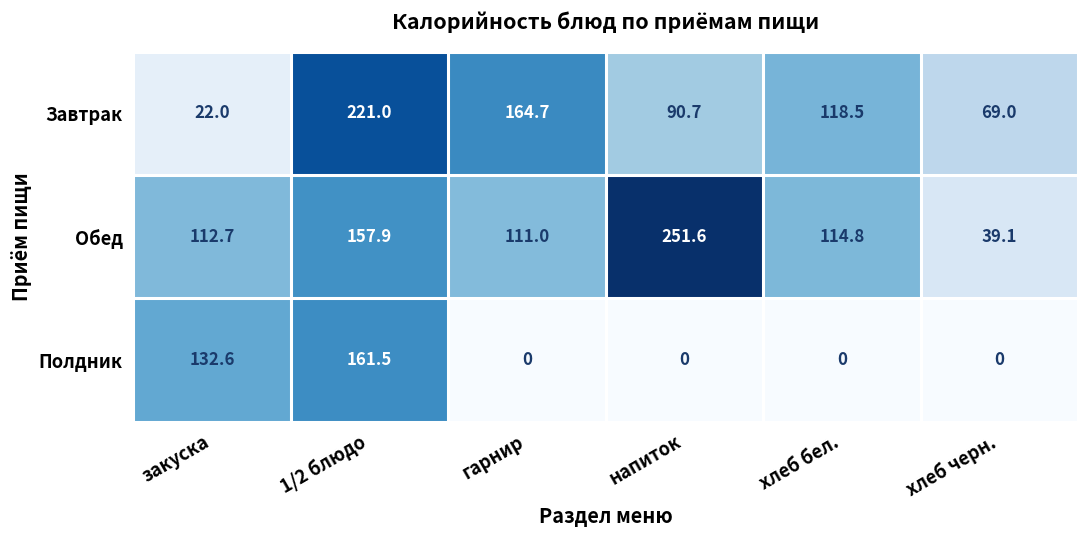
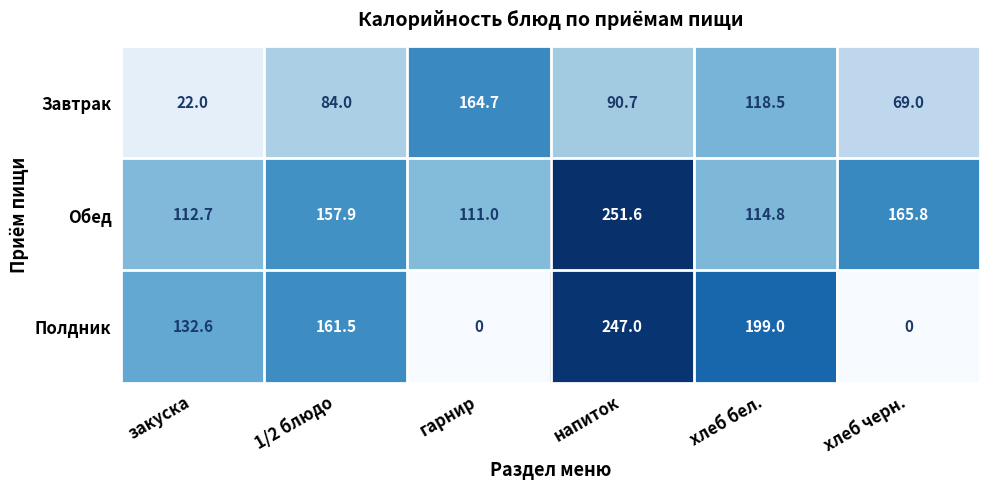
  {
    "Завтрак": {
      "закуска": 22.0,
-     "1/2 блюдо": 221.0,
+     "1/2 блюдо": 84.0,
      "гарнир": 164.7,
      "напиток": 90.7,
      "хлеб бел.": 118.5,
      "хлеб черн.": 69.0
    },
    "Обед": {
      "закуска": 112.7,
      "1/2 блюдо": 157.9,
      "гарнир": 111.0,
      "напиток": 251.6,
      "хлеб бел.": 114.8,
-     "хлеб черн.": 39.1
+     "хлеб черн.": 165.8
    },
    "Полдник": {
      "закуска": 132.6,
      "1/2 блюдо": 161.5,
      "гарнир": 0,
-     "напиток": 0,
-     "хлеб бел.": 0,
+     "напиток": 247.0,
+     "хлеб бел.": 199.0,
      "хлеб черн.": 0
    }
  }
